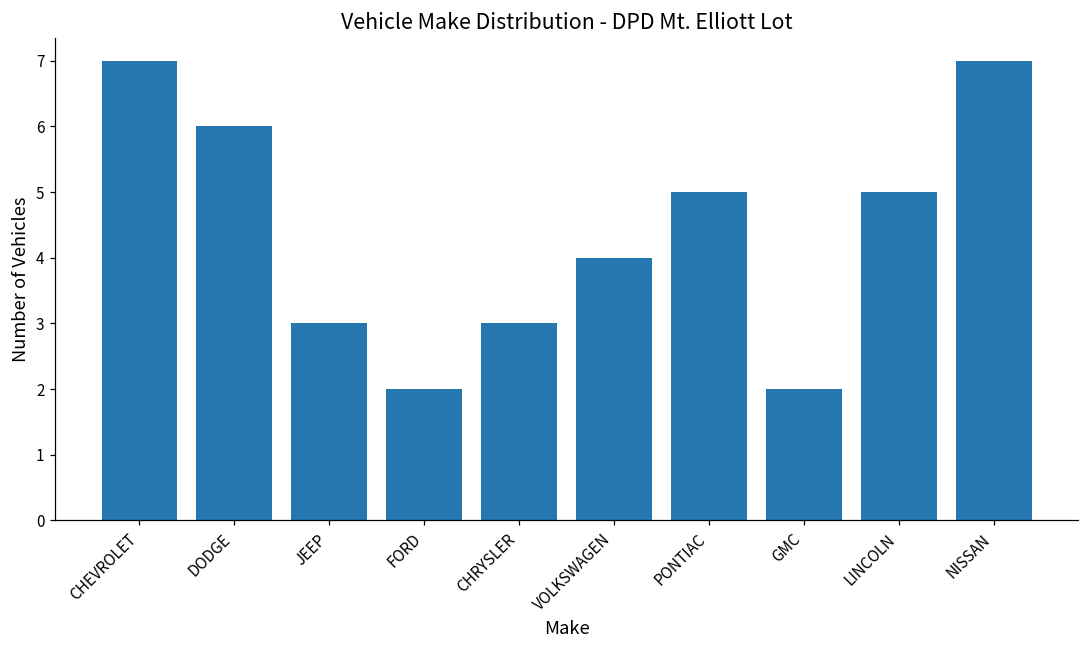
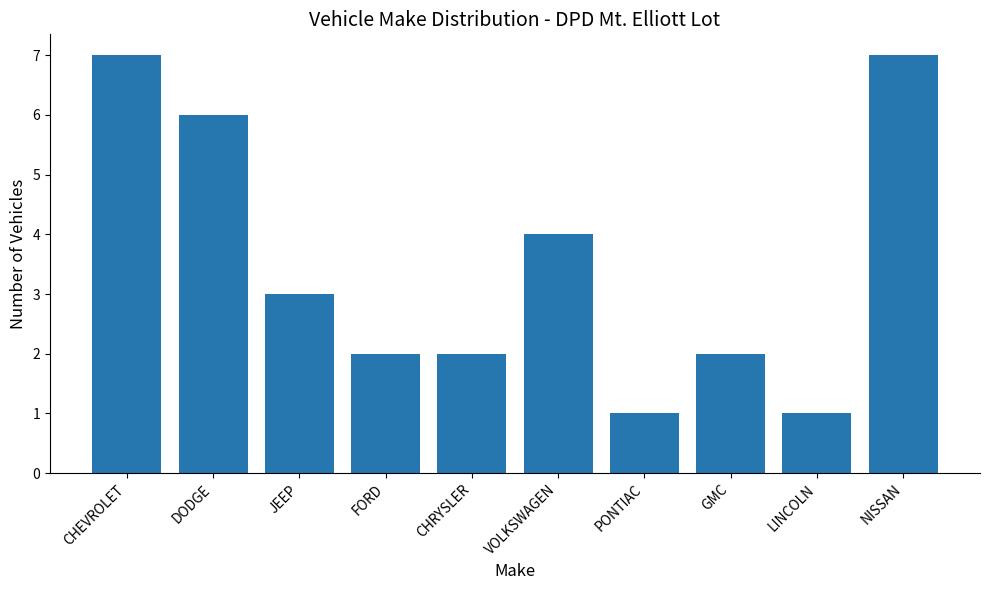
  {
    "CHEVROLET": 7,
    "DODGE": 6,
    "JEEP": 3,
    "FORD": 2,
-   "CHRYSLER": 3,
+   "CHRYSLER": 2,
    "VOLKSWAGEN": 4,
-   "PONTIAC": 5,
+   "PONTIAC": 1,
    "GMC": 2,
-   "LINCOLN": 5,
+   "LINCOLN": 1,
    "NISSAN": 7
  }
